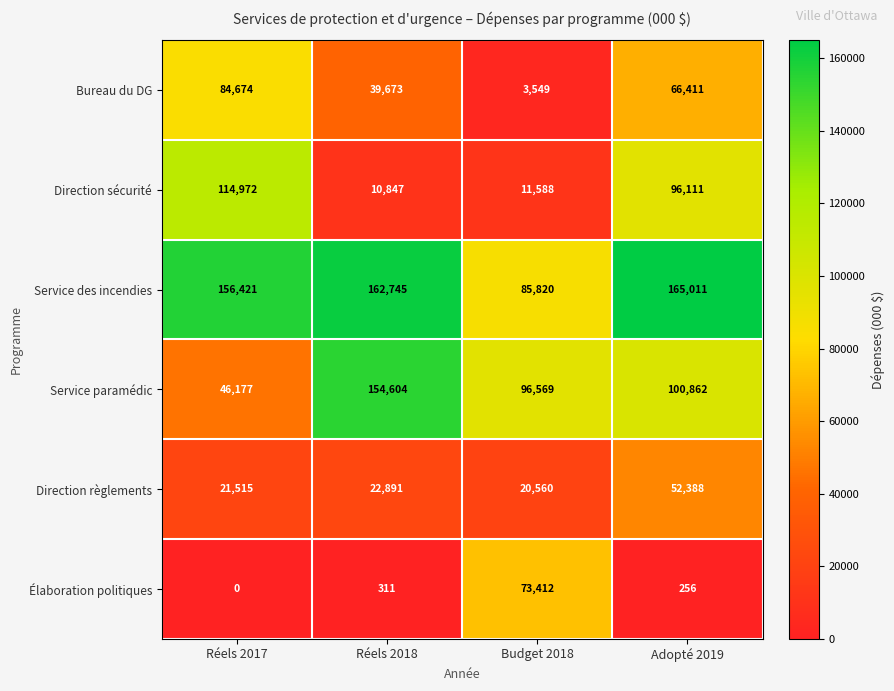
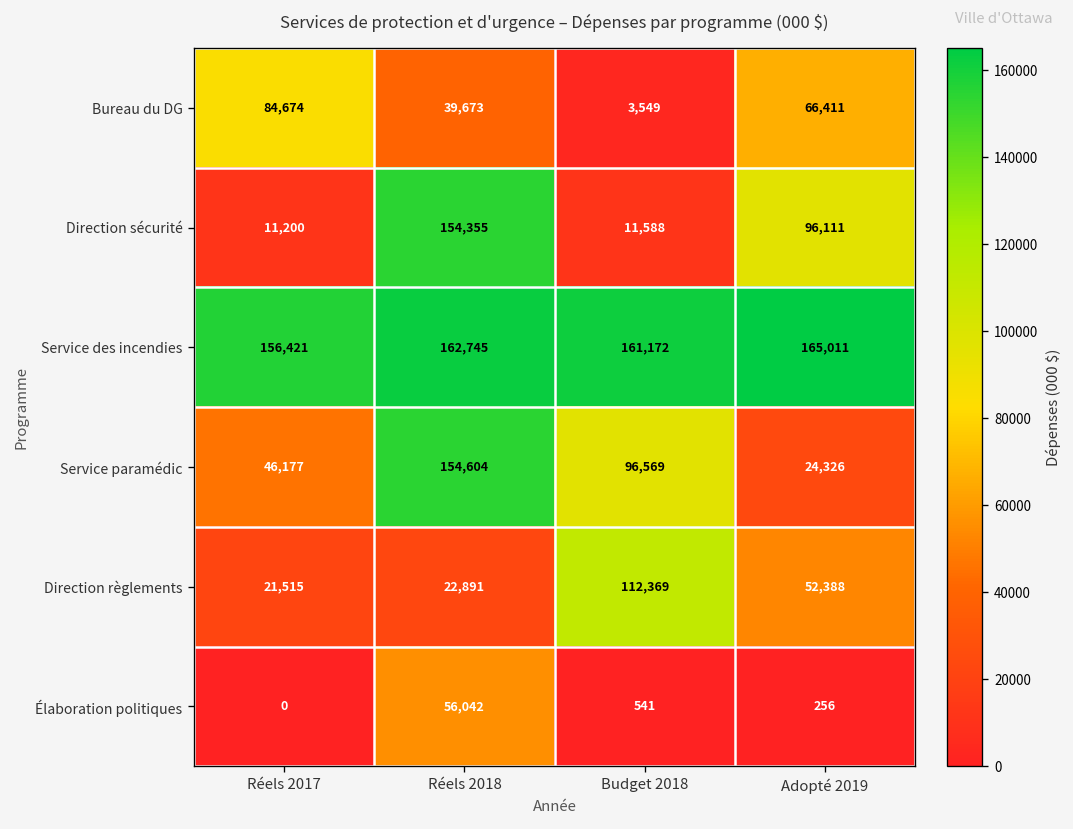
  {
    "Bureau du DG": {
      "Réels 2017": "84,674",
      "Réels 2018": "39,673",
      "Budget 2018": "3,549",
      "Adopté 2019": "66,411"
    },
    "Direction sécurité": {
-     "Réels 2017": "114,972",
-     "Réels 2018": "10,847",
+     "Réels 2017": "11,200",
+     "Réels 2018": "154,355",
      "Budget 2018": "11,588",
      "Adopté 2019": "96,111"
    },
    "Service des incendies": {
      "Réels 2017": "156,421",
      "Réels 2018": "162,745",
-     "Budget 2018": "85,820",
+     "Budget 2018": "161,172",
      "Adopté 2019": "165,011"
    },
    "Service paramédic": {
      "Réels 2017": "46,177",
      "Réels 2018": "154,604",
      "Budget 2018": "96,569",
-     "Adopté 2019": "100,862"
+     "Adopté 2019": "24,326"
    },
    "Direction règlements": {
      "Réels 2017": "21,515",
      "Réels 2018": "22,891",
-     "Budget 2018": "20,560",
+     "Budget 2018": "112,369",
      "Adopté 2019": "52,388"
    },
    "Élaboration politiques": {
      "Réels 2017": "0",
-     "Réels 2018": "311",
-     "Budget 2018": "73,412",
+     "Réels 2018": "56,042",
+     "Budget 2018": "541",
      "Adopté 2019": "256"
    }
  }
